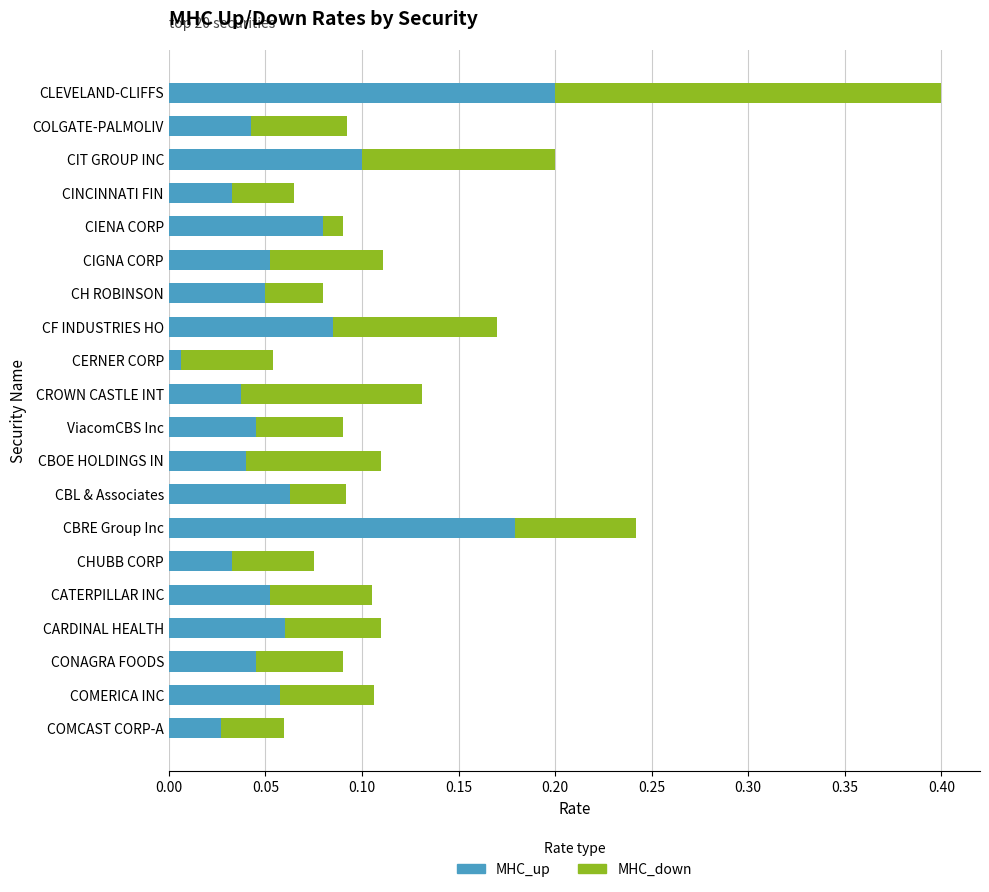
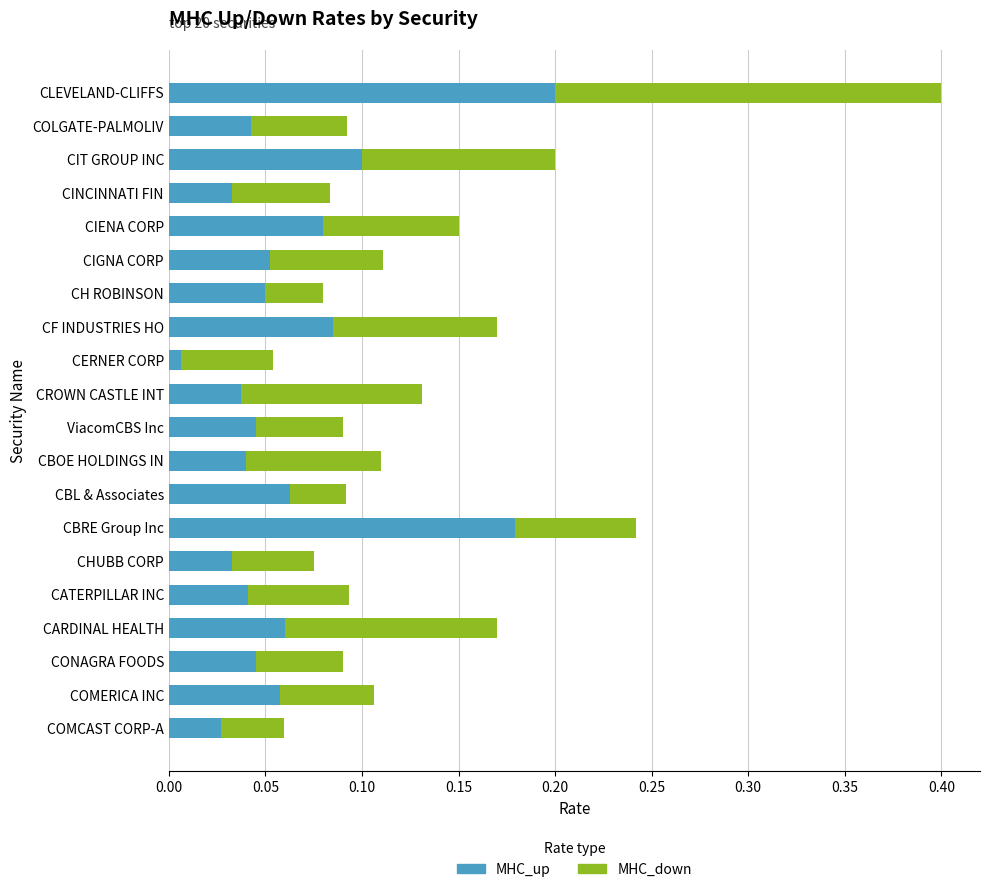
  {
    "MHC_up": {
      "CLEVELAND-CLIFFS": 0.200,
      "COLGATE-PALMOLIV": 0.043,
      "CIT GROUP INC": 0.100,
      "CINCINNATI FIN": 0.033,
      "CIENA CORP": 0.080,
      "CIGNA CORP": 0.053,
      "CH ROBINSON": 0.050,
      "CF INDUSTRIES HO": 0.085,
      "CERNER CORP": 0.007,
      "CROWN CASTLE INT": 0.038,
      "ViacomCBS Inc": 0.045,
      "CBOE HOLDINGS IN": 0.040,
      "CBL & Associates": 0.063,
      "CBRE Group Inc": 0.179,
      "CHUBB CORP": 0.033,
-     "CATERPILLAR INC": 0.053,
+     "CATERPILLAR INC": 0.041,
      "CARDINAL HEALTH": 0.060,
      "CONAGRA FOODS": 0.045,
      "COMERICA INC": 0.058,
      "COMCAST CORP-A": 0.027
    },
    "MHC_down": {
      "CLEVELAND-CLIFFS": 0.200,
      "COLGATE-PALMOLIV": 0.050,
      "CIT GROUP INC": 0.100,
-     "CINCINNATI FIN": 0.033,
-     "CIENA CORP": 0.01,
+     "CINCINNATI FIN": 0.051,
+     "CIENA CORP": 0.07,
      "CIGNA CORP": 0.058,
      "CH ROBINSON": 0.030,
      "CF INDUSTRIES HO": 0.085,
      "CERNER CORP": 0.047,
      "CROWN CASTLE INT": 0.093,
      "ViacomCBS Inc": 0.045,
      "CBOE HOLDINGS IN": 0.070,
      "CBL & Associates": 0.029,
      "CBRE Group Inc": 0.063,
      "CHUBB CORP": 0.043,
      "CATERPILLAR INC": 0.052,
-     "CARDINAL HEALTH": 0.05,
+     "CARDINAL HEALTH": 0.11,
      "CONAGRA FOODS": 0.045,
      "COMERICA INC": 0.049,
      "COMCAST CORP-A": 0.033
    }
  }
